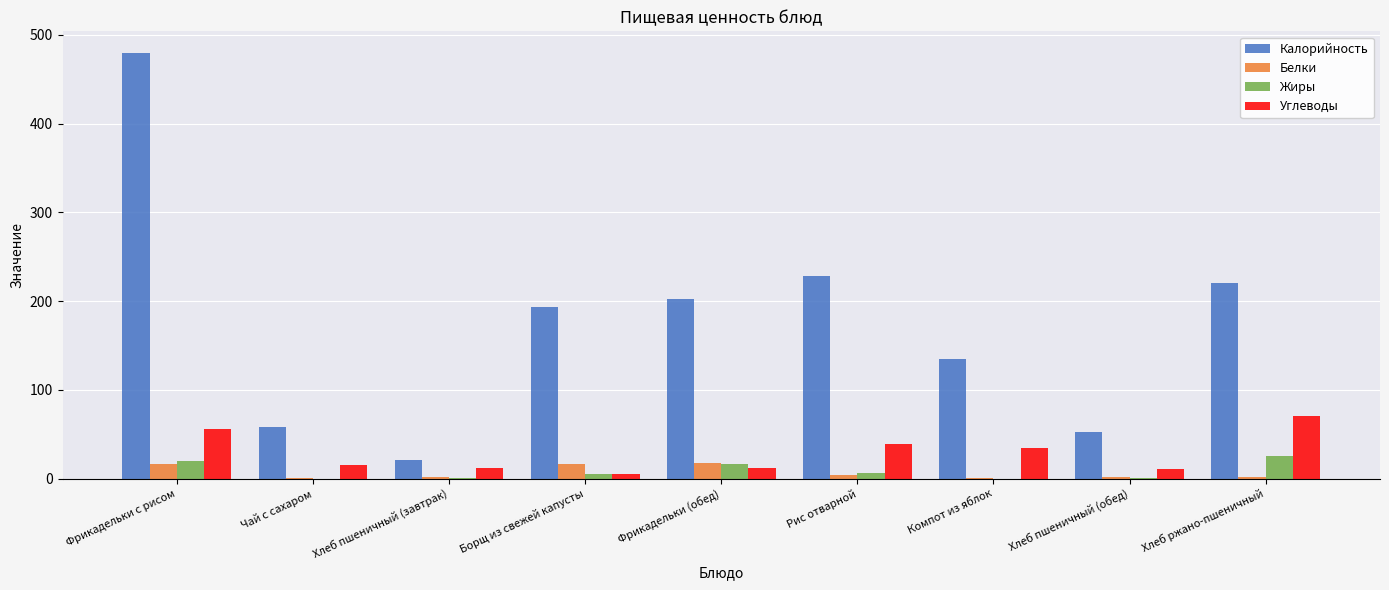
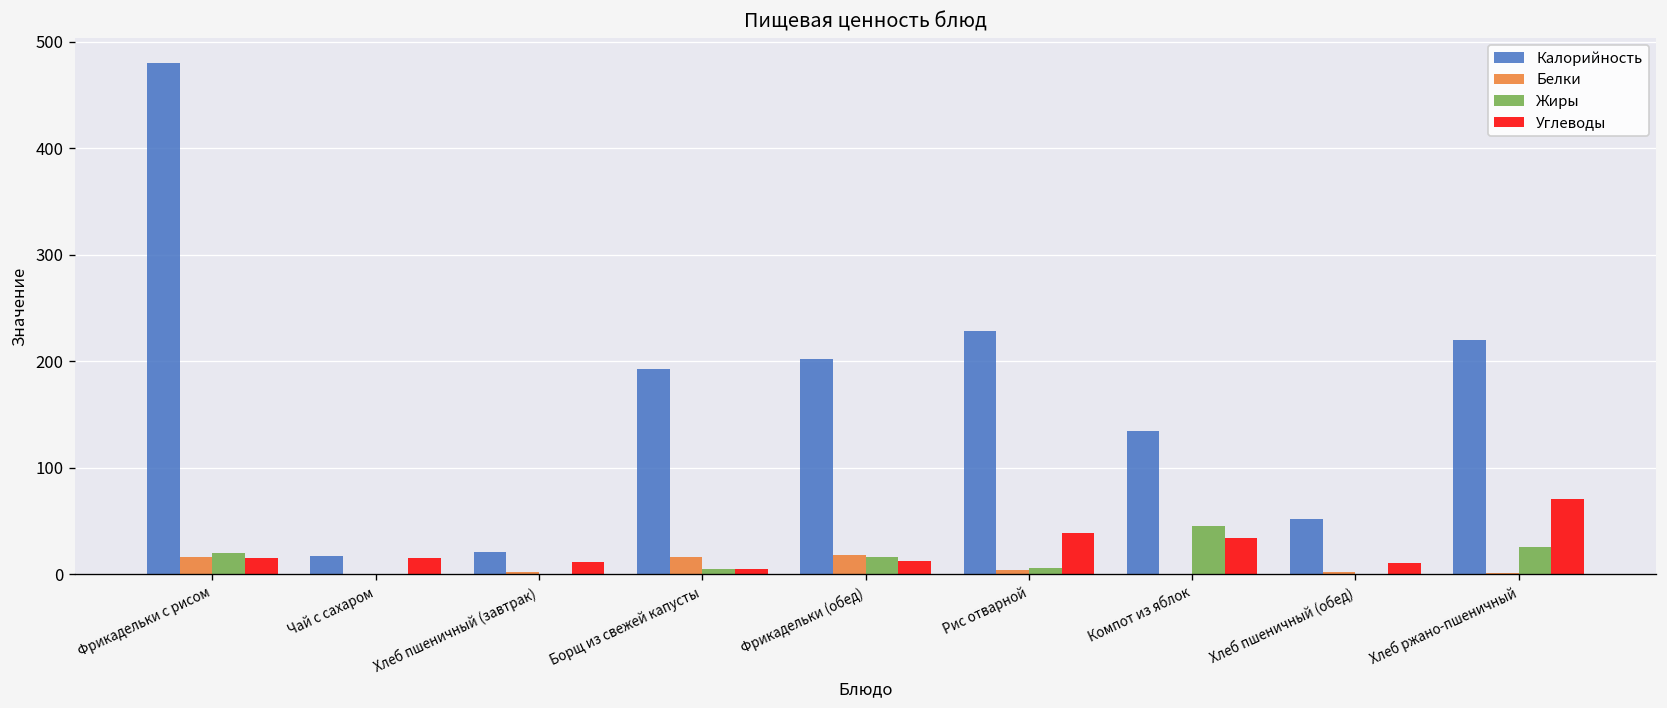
  {
    "Калорийность": {
      "Фрикадельки с рисом": 480,
-     "Чай с сахаром": 60,
+     "Чай с сахаром": 20,
      "Хлеб пшеничный (завтрак)": 20,
      "Борщ из свежей капусты": 190,
      "Фрикадельки (обед)": 200,
      "Рис отварной": 230,
      "Компот из яблок": 140,
      "Хлеб пшеничный (обед)": 50,
      "Хлеб ржано-пшеничный": 220
    },
    "Белки": {
      "Фрикадельки с рисом": 20,
      "Борщ из свежей капусты": 20,
      "Фрикадельки (обед)": 20,
      "Рис отварной": 0
    },
    "Жиры": {
      "Фрикадельки с рисом": 20,
      "Чай с сахаром": 0,
      "Борщ из свежей капусты": 0,
      "Фрикадельки (обед)": 20,
      "Рис отварной": 10,
-     "Компот из яблок": 0,
+     "Компот из яблок": 50,
      "Хлеб ржано-пшеничный": 30
    },
    "Углеводы": {
-     "Фрикадельки с рисом": 60,
+     "Фрикадельки с рисом": 20,
      "Чай с сахаром": 20,
      "Хлеб пшеничный (завтрак)": 10,
      "Борщ из свежей капусты": 10,
      "Фрикадельки (обед)": 10,
      "Рис отварной": 40,
      "Компот из яблок": 30,
      "Хлеб пшеничный (обед)": 10,
      "Хлеб ржано-пшеничный": 70
    }
  }
